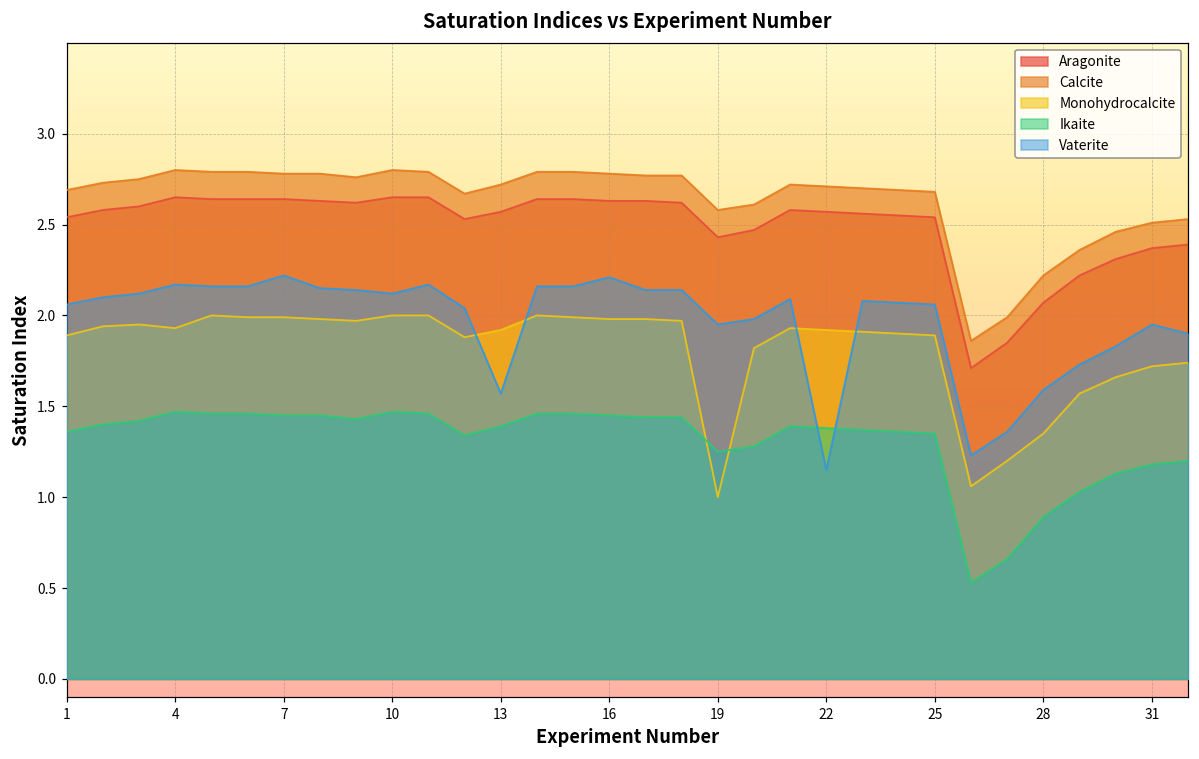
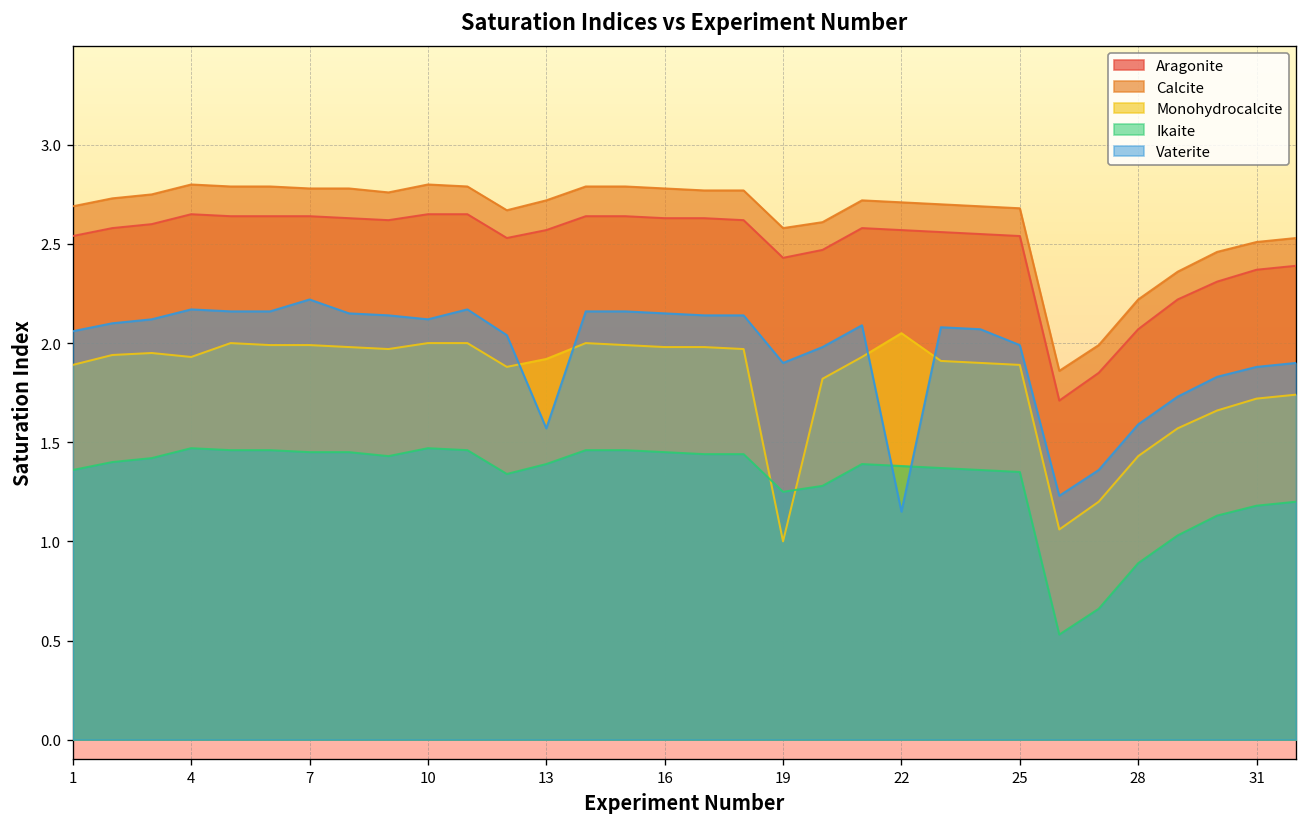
  {
    "Monohydrocalcite": {
      "1": 1.89,
      "4": 1.93,
      "7": 1.99,
      "10": 2.00,
      "13": 1.92,
      "16": 1.98,
      "19": 1.00,
-     "22": 1.92,
+     "22": 2.05,
      "25": 1.89,
-     "28": 1.35,
+     "28": 1.43,
      "31": 1.72
    },
    "Ikaite": {
      "1": 1.36,
      "4": 1.47,
      "7": 1.45,
      "10": 1.47,
      "13": 1.39,
      "16": 1.45,
      "19": 1.25,
      "22": 1.38,
      "25": 1.35,
      "28": 0.89,
      "31": 1.18
    },
    "Vaterite": {
      "1": 2.06,
      "4": 2.17,
      "7": 2.22,
      "10": 2.12,
      "13": 1.57,
-     "16": 2.21,
-     "19": 1.95,
+     "16": 2.15,
+     "19": 1.90,
      "22": 1.15,
-     "25": 2.06,
+     "25": 1.99,
      "28": 1.59,
-     "31": 1.95
+     "31": 1.88
    }
  }
